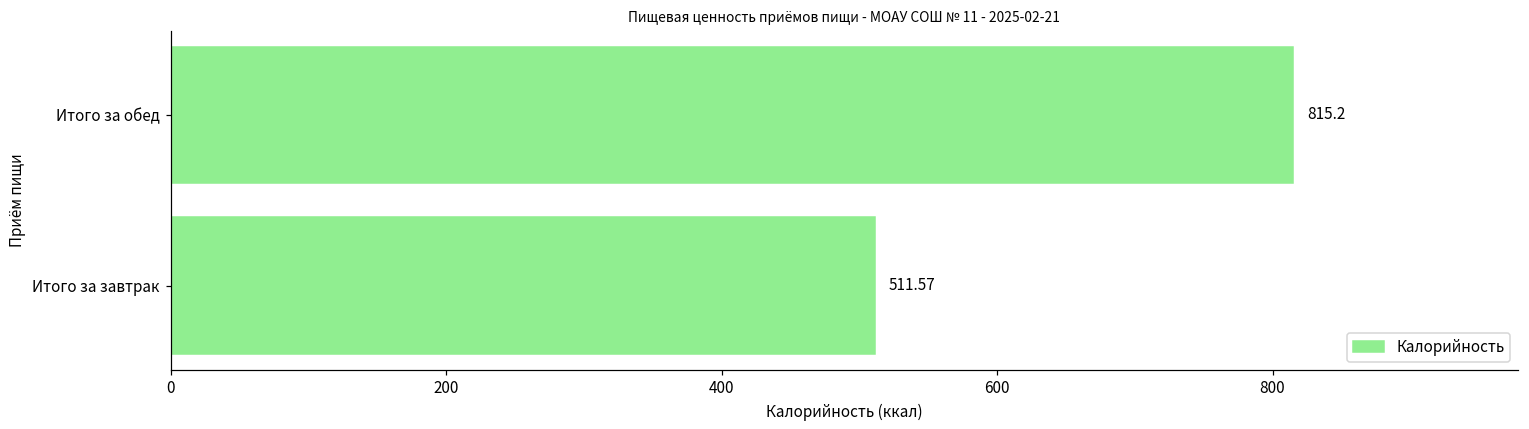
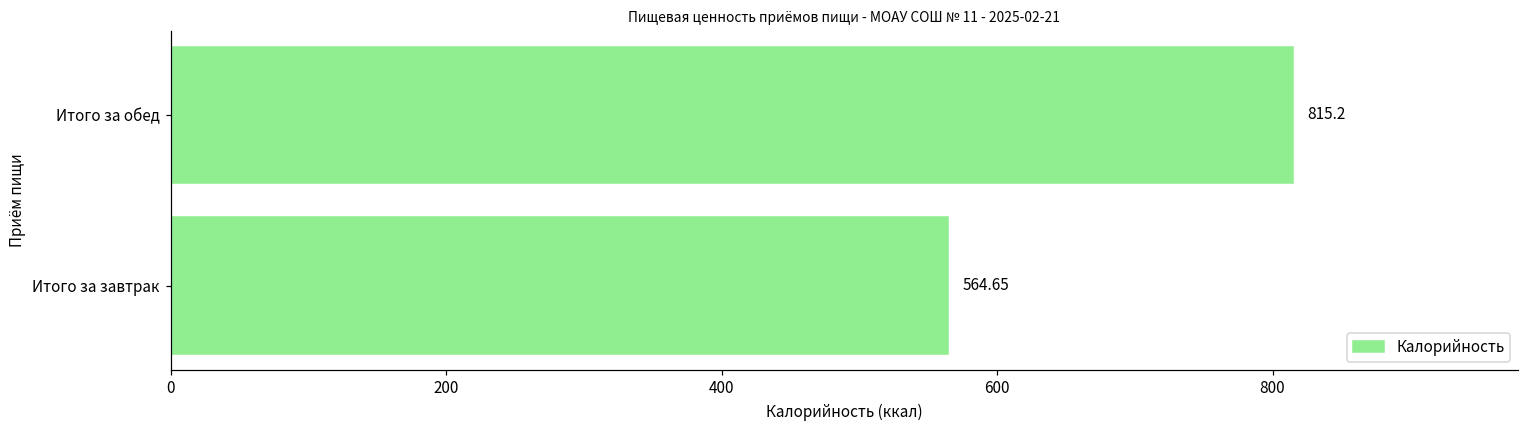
  {
    "Итого за обед": 815.2,
-   "Итого за завтрак": 511.57
+   "Итого за завтрак": 564.65
  }
